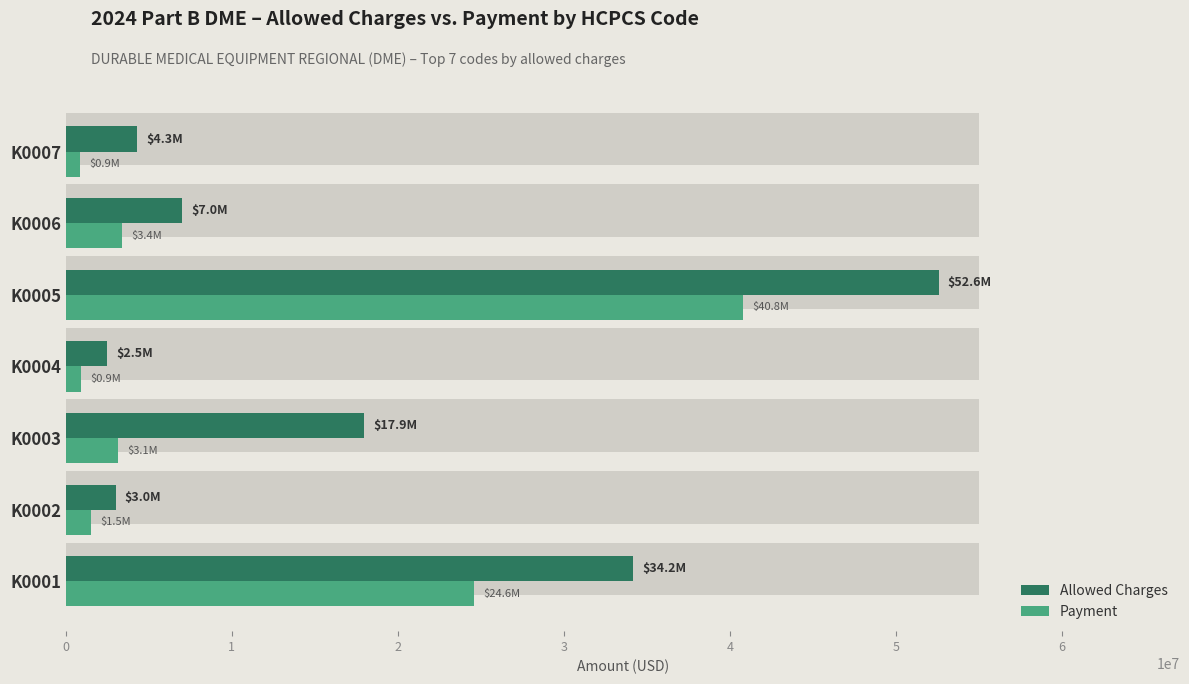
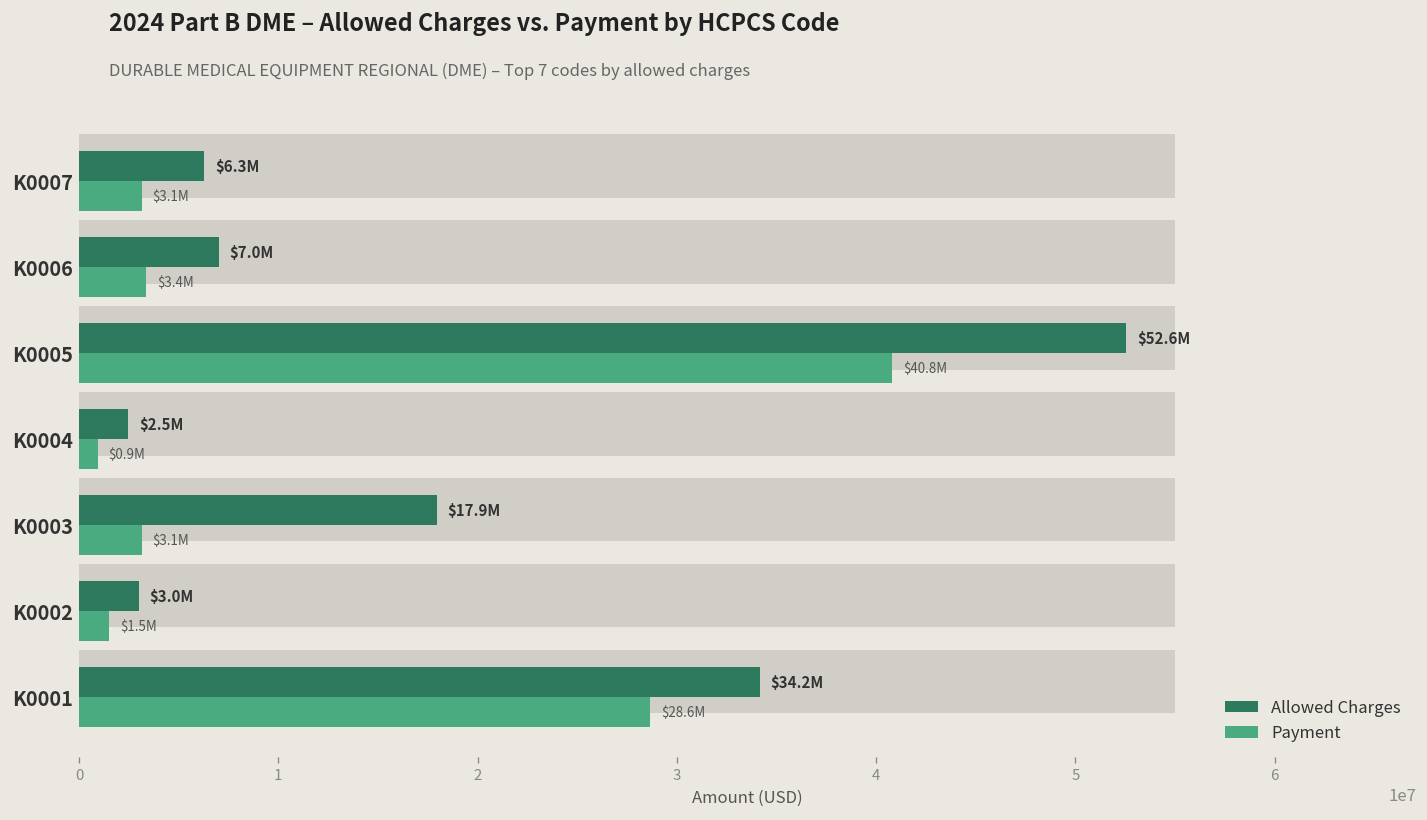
  {
    "Allowed Charges": {
-     "K0007": "$4.3M"
+     "K0007": "$6.3M"
    },
    "Payment": {
-     "K0007": "$0.9M",
+     "K0007": "$3.1M",
      "K0006": "$3.4M",
      "K0005": "$40.8M",
      "K0004": "$0.9M",
      "K0003": "$3.1M",
      "K0002": "$1.5M",
-     "K0001": "$24.6M"
+     "K0001": "$28.6M"
    }
  }
